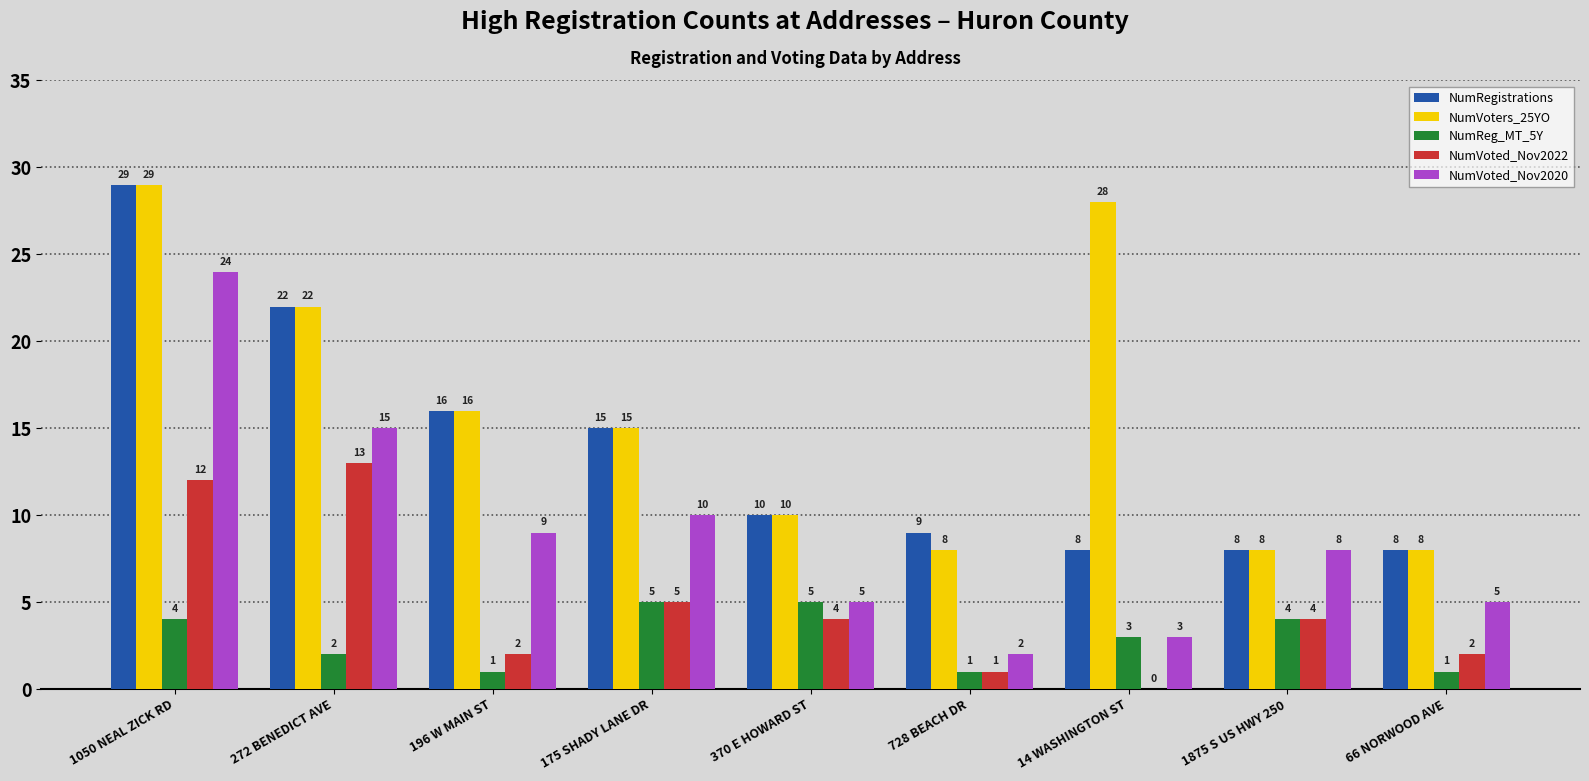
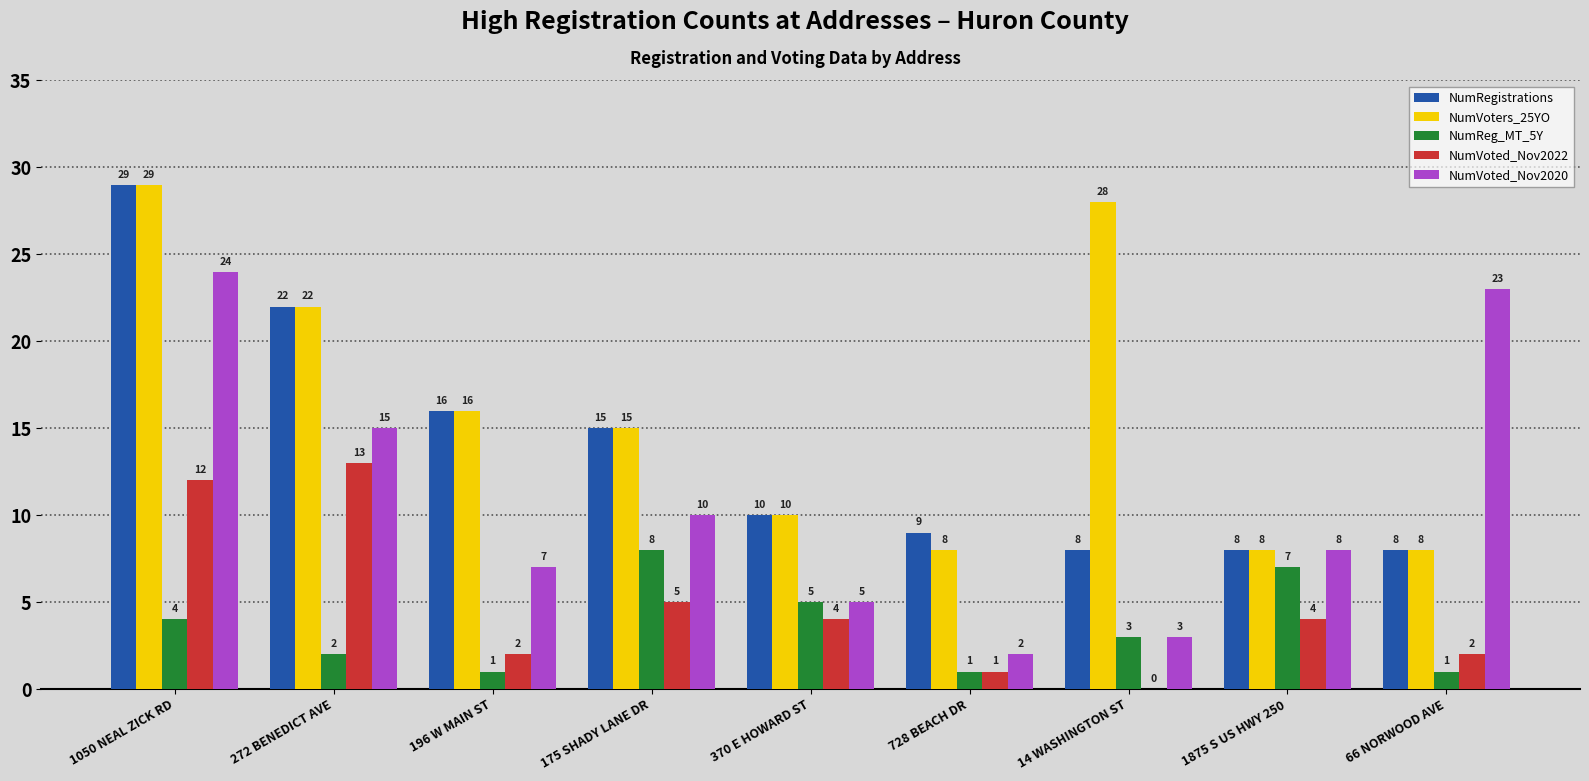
  {
    "NumRegistrations": {
      "1050 NEAL ZICK RD": 29,
      "272 BENEDICT AVE": 22,
      "196 W MAIN ST": 16,
      "175 SHADY LANE DR": 15,
      "370 E HOWARD ST": 10,
      "728 BEACH DR": 9,
      "14 WASHINGTON ST": 8,
      "1875 S US HWY 250": 8,
      "66 NORWOOD AVE": 8
    },
    "NumVoters_25YO": {
      "1050 NEAL ZICK RD": 29,
      "272 BENEDICT AVE": 22,
      "196 W MAIN ST": 16,
      "175 SHADY LANE DR": 15,
      "370 E HOWARD ST": 10,
      "728 BEACH DR": 8,
      "14 WASHINGTON ST": 28,
      "1875 S US HWY 250": 8,
      "66 NORWOOD AVE": 8
    },
    "NumReg_MT_5Y": {
      "1050 NEAL ZICK RD": 4,
      "272 BENEDICT AVE": 2,
      "196 W MAIN ST": 1,
-     "175 SHADY LANE DR": 5,
+     "175 SHADY LANE DR": 8,
      "370 E HOWARD ST": 5,
      "728 BEACH DR": 1,
      "14 WASHINGTON ST": 3,
-     "1875 S US HWY 250": 4,
+     "1875 S US HWY 250": 7,
      "66 NORWOOD AVE": 1
    },
    "NumVoted_Nov2022": {
      "1050 NEAL ZICK RD": 12,
      "272 BENEDICT AVE": 13,
      "196 W MAIN ST": 2,
      "175 SHADY LANE DR": 5,
      "370 E HOWARD ST": 4,
      "728 BEACH DR": 1,
      "14 WASHINGTON ST": 0,
      "1875 S US HWY 250": 4,
      "66 NORWOOD AVE": 2
    },
    "NumVoted_Nov2020": {
      "1050 NEAL ZICK RD": 24,
      "272 BENEDICT AVE": 15,
-     "196 W MAIN ST": 9,
+     "196 W MAIN ST": 7,
      "175 SHADY LANE DR": 10,
      "370 E HOWARD ST": 5,
      "728 BEACH DR": 2,
      "14 WASHINGTON ST": 3,
      "1875 S US HWY 250": 8,
-     "66 NORWOOD AVE": 5
+     "66 NORWOOD AVE": 23
    }
  }
